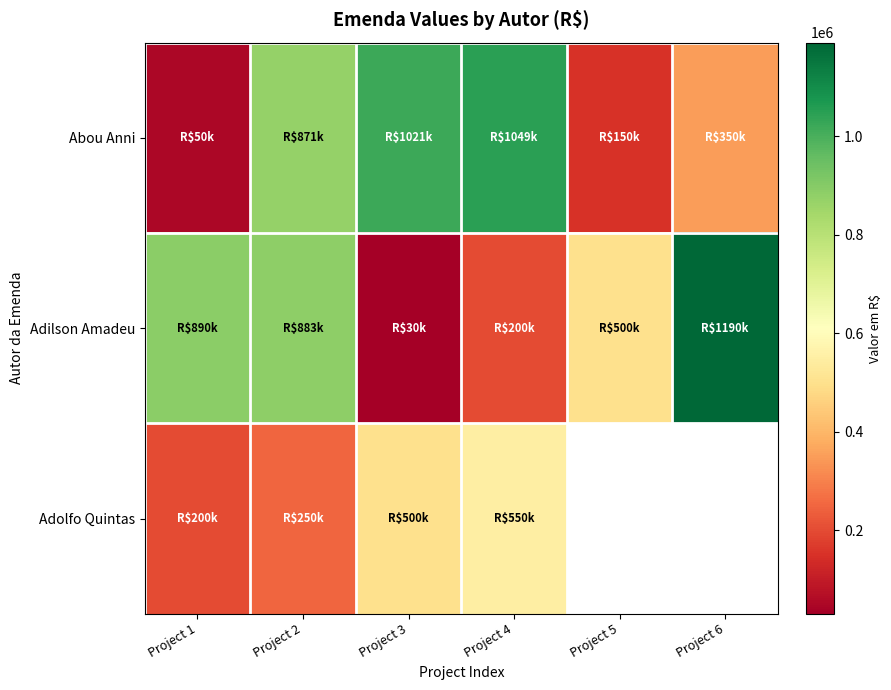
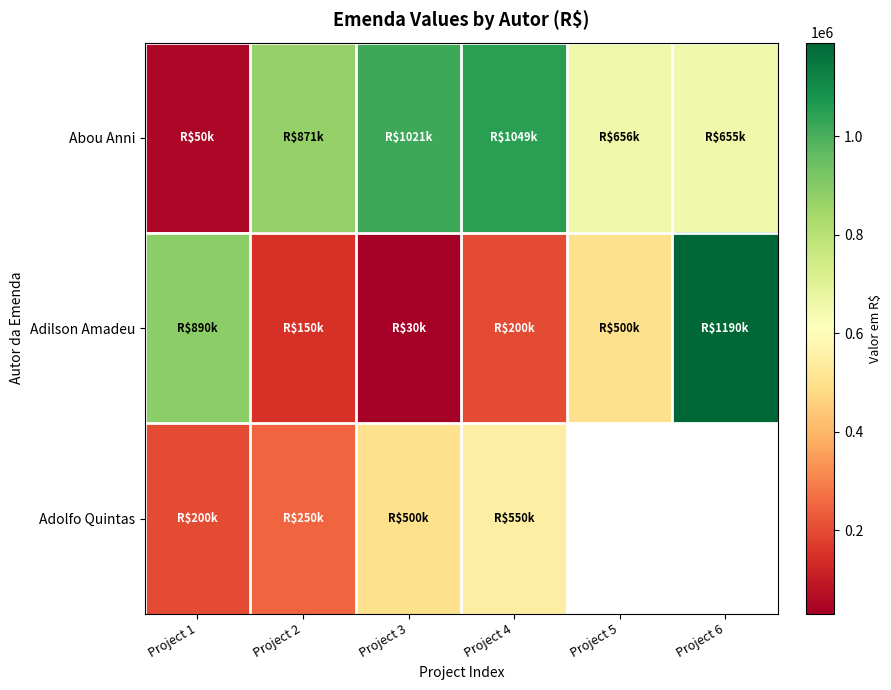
  {
    "Abou Anni": {
      "Project 1": "$50k",
      "Project 2": "$871k",
      "Project 3": "$1021k",
      "Project 4": "$1049k",
-     "Project 5": "$150k",
-     "Project 6": "$350k"
+     "Project 5": "$656k",
+     "Project 6": "$655k"
    },
    "Adilson Amadeu": {
      "Project 1": "$890k",
-     "Project 2": "$883k",
+     "Project 2": "$150k",
      "Project 3": "$30k",
      "Project 4": "$200k",
      "Project 5": "$500k",
      "Project 6": "$1190k"
    },
    "Adolfo Quintas": {
      "Project 1": "$200k",
      "Project 2": "$250k",
      "Project 3": "$500k",
      "Project 4": "$550k"
    }
  }
